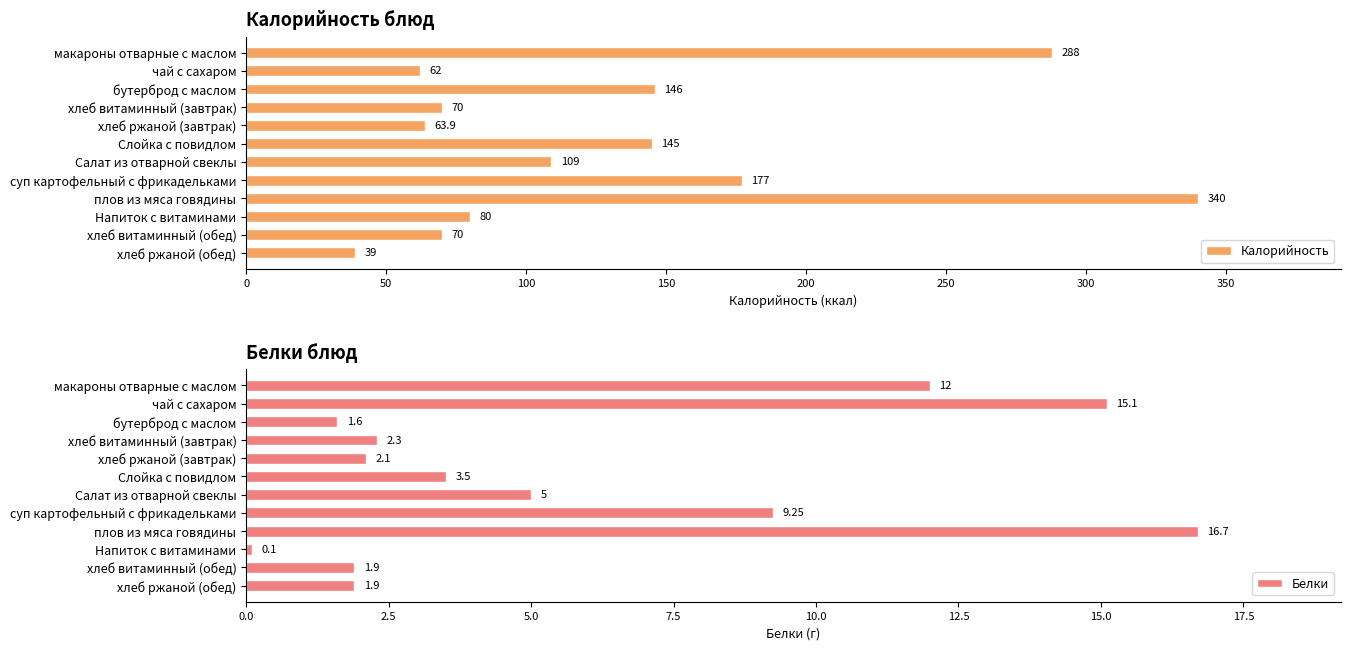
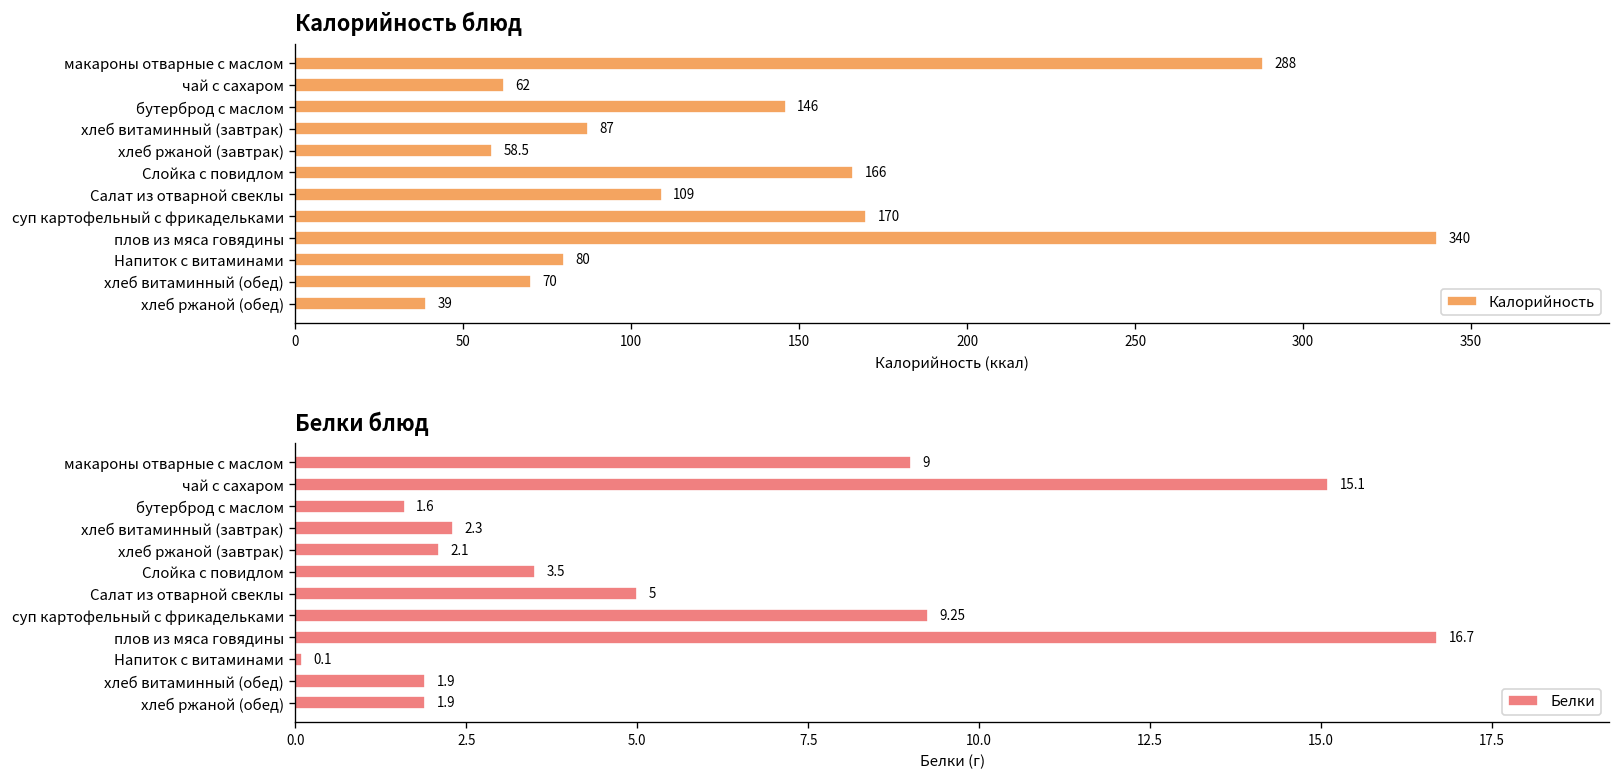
  {
    "Калорийность блюд": {
      "макароны отварные с маслом": 288,
      "чай с сахаром": 62,
      "бутерброд с маслом": 146,
-     "хлеб витаминный (завтрак)": 70,
-     "хлеб ржаной (завтрак)": 63.9,
-     "Слойка с повидлом": 145,
+     "хлеб витаминный (завтрак)": 87,
+     "хлеб ржаной (завтрак)": 58.5,
+     "Слойка с повидлом": 166,
      "Салат из отварной свеклы": 109,
-     "суп картофельный с фрикадельками": 177,
+     "суп картофельный с фрикадельками": 170,
      "плов из мяса говядины": 340,
      "Напиток с витаминами": 80,
      "хлеб витаминный (обед)": 70,
      "хлеб ржаной (обед)": 39
    },
    "Белки блюд": {
-     "макароны отварные с маслом": 12,
+     "макароны отварные с маслом": 9,
      "чай с сахаром": 15.1,
      "бутерброд с маслом": 1.6,
      "хлеб витаминный (завтрак)": 2.3,
      "хлеб ржаной (завтрак)": 2.1,
      "Слойка с повидлом": 3.5,
      "Салат из отварной свеклы": 5,
      "суп картофельный с фрикадельками": 9.25,
      "плов из мяса говядины": 16.7,
      "Напиток с витаминами": 0.1,
      "хлеб витаминный (обед)": 1.9,
      "хлеб ржаной (обед)": 1.9
    }
  }
